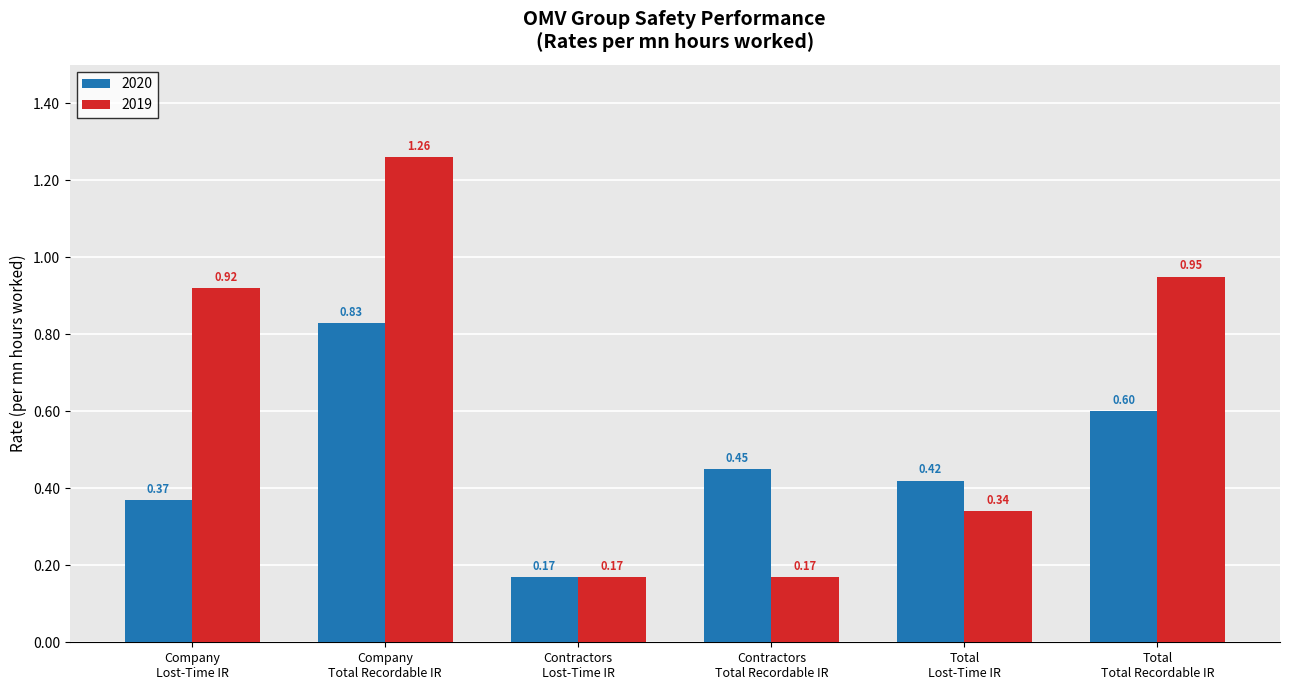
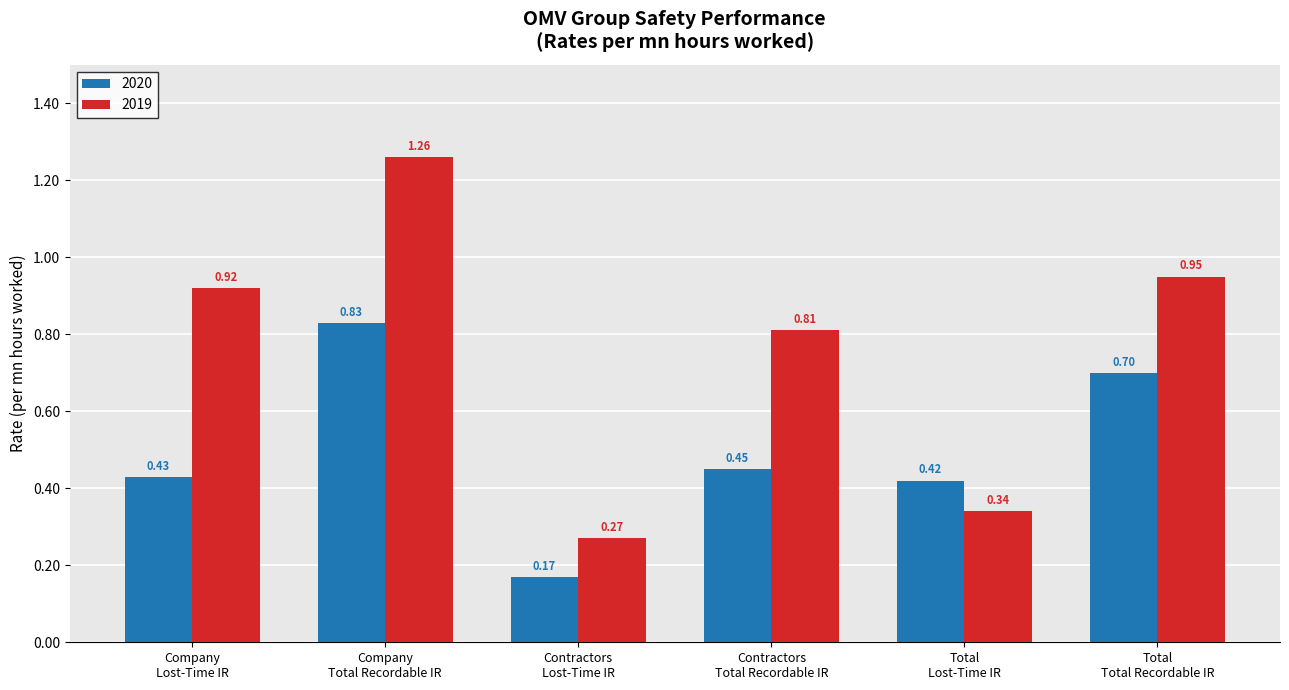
  {
    "2020": {
-     "Company Lost-Time IR": 0.37,
+     "Company Lost-Time IR": 0.43,
      "Company Total Recordable IR": 0.83,
      "Contractors Lost-Time IR": 0.17,
      "Contractors Total Recordable IR": 0.45,
      "Total Lost-Time IR": 0.42,
-     "Total Total Recordable IR": 0.60
+     "Total Total Recordable IR": 0.70
    },
    "2019": {
      "Company Lost-Time IR": 0.92,
      "Company Total Recordable IR": 1.26,
-     "Contractors Lost-Time IR": 0.17,
-     "Contractors Total Recordable IR": 0.17,
+     "Contractors Lost-Time IR": 0.27,
+     "Contractors Total Recordable IR": 0.81,
      "Total Lost-Time IR": 0.34,
      "Total Total Recordable IR": 0.95
    }
  }
